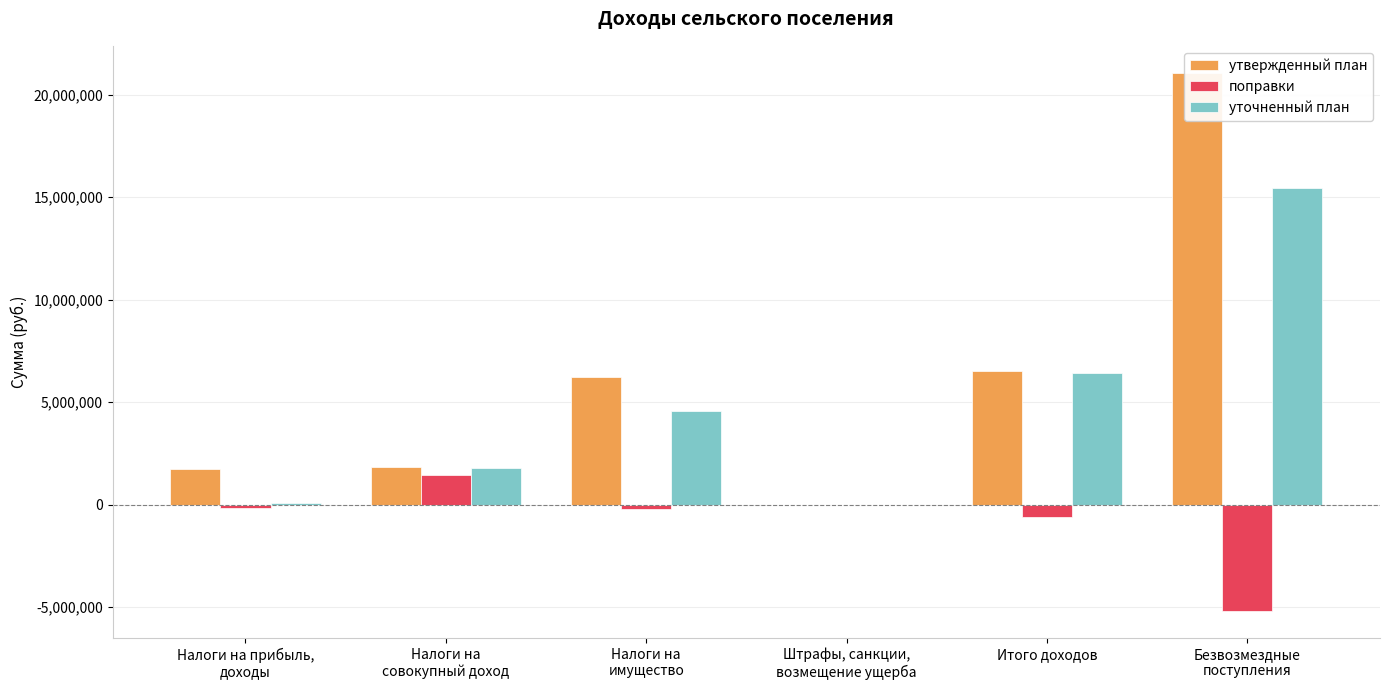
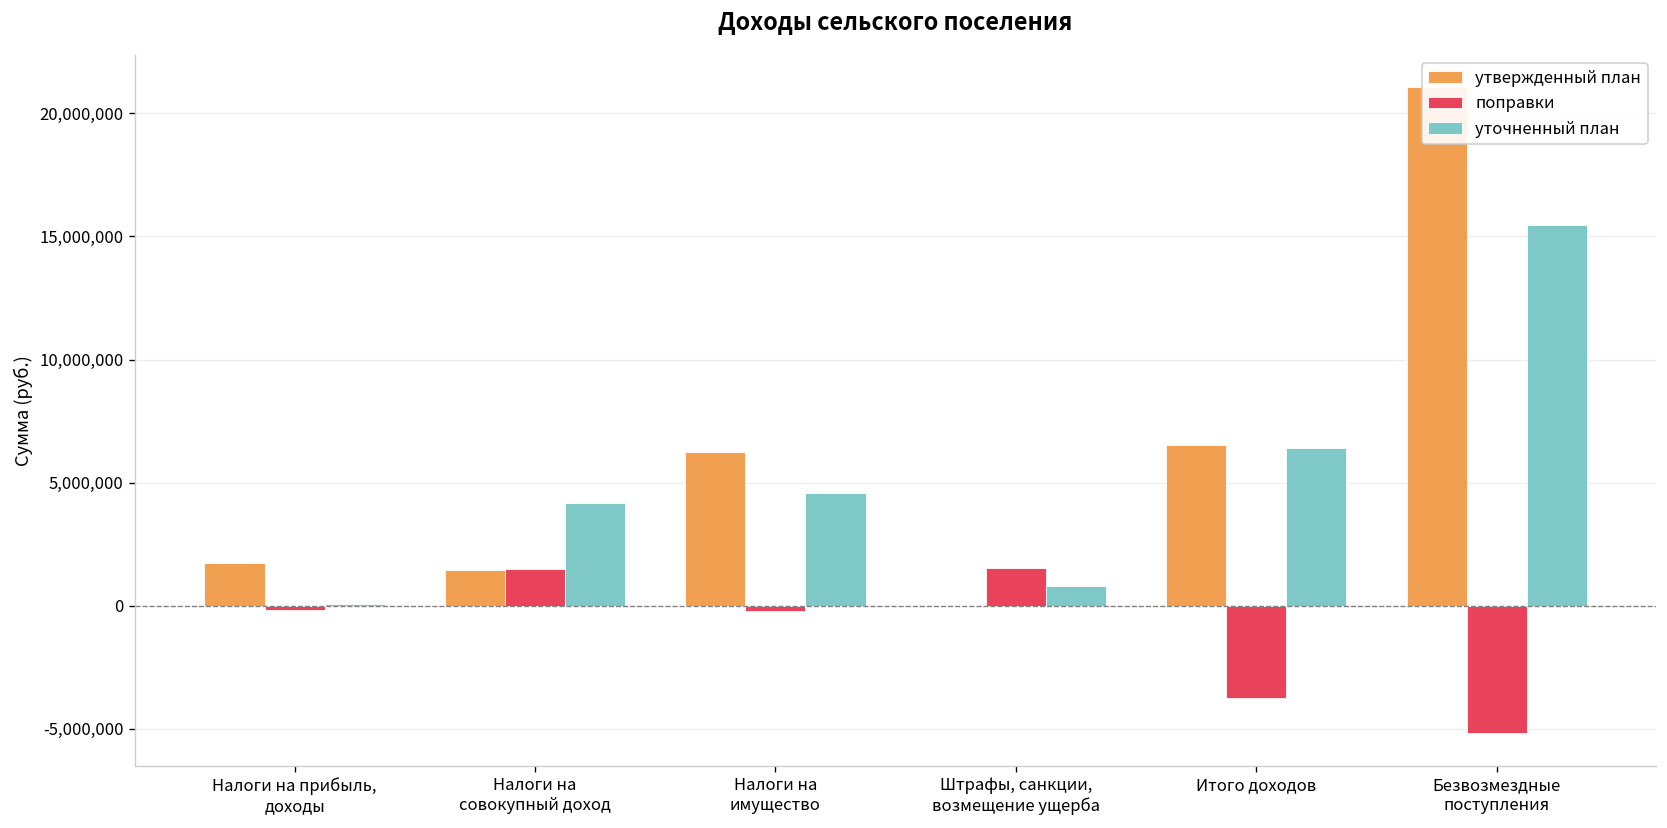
  {
    "утвержденный план": {
      "Налоги на прибыль, доходы": "1,700,000",
-     "Налоги на совокупный доход": "1,800,000",
+     "Налоги на совокупный доход": "1,400,000",
      "Налоги на имущество": "6,200,000",
      "Штрафы, санкции, возмещение ущерба": "0",
      "Итого доходов": "6,500,000"
    },
    "поправки": {
      "Налоги на прибыль, доходы": "-200,000",
      "Налоги на совокупный доход": "1,500,000",
      "Налоги на имущество": "-200,000",
-     "Штрафы, санкции, возмещение ущерба": "0",
-     "Итого доходов": "-600,000",
+     "Штрафы, санкции, возмещение ущерба": "1,500,000",
+     "Итого доходов": "-3,800,000",
      "Безвозмездные поступления": "-5,200,000"
    },
    "уточненный план": {
-     "Налоги на совокупный доход": "1,800,000",
+     "Налоги на совокупный доход": "4,200,000",
      "Налоги на имущество": "4,600,000",
-     "Штрафы, санкции, возмещение ущерба": "0",
+     "Штрафы, санкции, возмещение ущерба": "800,000",
      "Итого доходов": "6,400,000",
      "Безвозмездные поступления": "15,500,000"
    }
  }
